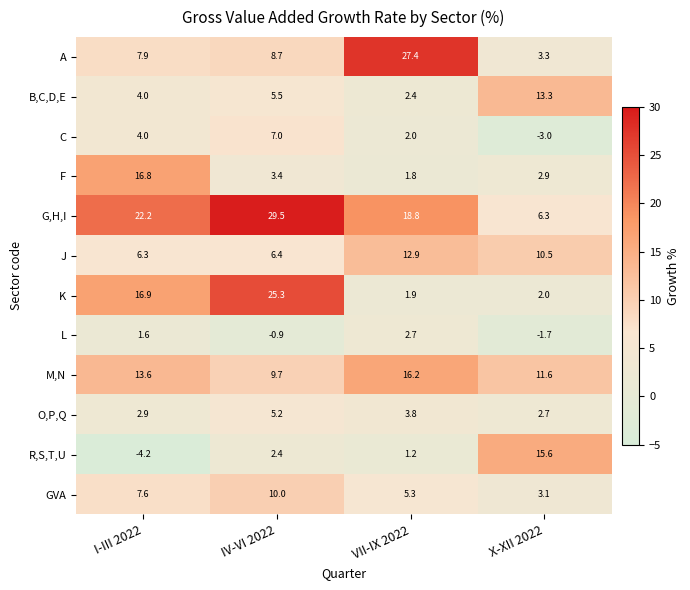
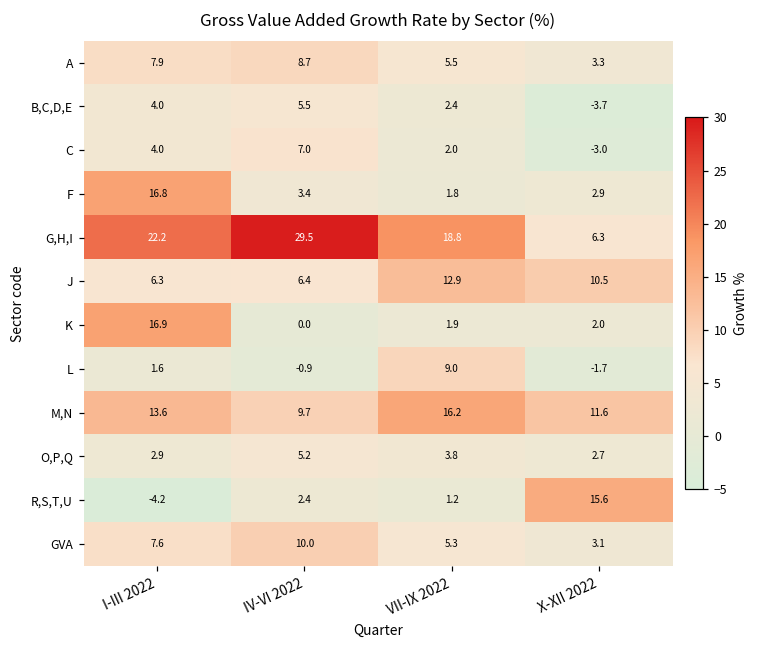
  {
    "A": {
      "I-III 2022": 7.9,
      "IV-VI 2022": 8.7,
-     "VII-IX 2022": 27.4,
+     "VII-IX 2022": 5.5,
      "X-XII 2022": 3.3
    },
    "B,C,D,E": {
      "I-III 2022": 4.0,
      "IV-VI 2022": 5.5,
      "VII-IX 2022": 2.4,
-     "X-XII 2022": 13.3
+     "X-XII 2022": -3.7
    },
    "C": {
      "I-III 2022": 4.0,
      "IV-VI 2022": 7.0,
      "VII-IX 2022": 2.0,
      "X-XII 2022": -3.0
    },
    "F": {
      "I-III 2022": 16.8,
      "IV-VI 2022": 3.4,
      "VII-IX 2022": 1.8,
      "X-XII 2022": 2.9
    },
    "G,H,I": {
      "I-III 2022": 22.2,
      "IV-VI 2022": 29.5,
      "VII-IX 2022": 18.8,
      "X-XII 2022": 6.3
    },
    "J": {
      "I-III 2022": 6.3,
      "IV-VI 2022": 6.4,
      "VII-IX 2022": 12.9,
      "X-XII 2022": 10.5
    },
    "K": {
      "I-III 2022": 16.9,
-     "IV-VI 2022": 25.3,
+     "IV-VI 2022": 0.0,
      "VII-IX 2022": 1.9,
      "X-XII 2022": 2.0
    },
    "L": {
      "I-III 2022": 1.6,
      "IV-VI 2022": -0.9,
-     "VII-IX 2022": 2.7,
+     "VII-IX 2022": 9.0,
      "X-XII 2022": -1.7
    },
    "M,N": {
      "I-III 2022": 13.6,
      "IV-VI 2022": 9.7,
      "VII-IX 2022": 16.2,
      "X-XII 2022": 11.6
    },
    "O,P,Q": {
      "I-III 2022": 2.9,
      "IV-VI 2022": 5.2,
      "VII-IX 2022": 3.8,
      "X-XII 2022": 2.7
    },
    "R,S,T,U": {
      "I-III 2022": -4.2,
      "IV-VI 2022": 2.4,
      "VII-IX 2022": 1.2,
      "X-XII 2022": 15.6
    },
    "GVA": {
      "I-III 2022": 7.6,
      "IV-VI 2022": 10.0,
      "VII-IX 2022": 5.3,
      "X-XII 2022": 3.1
    }
  }
